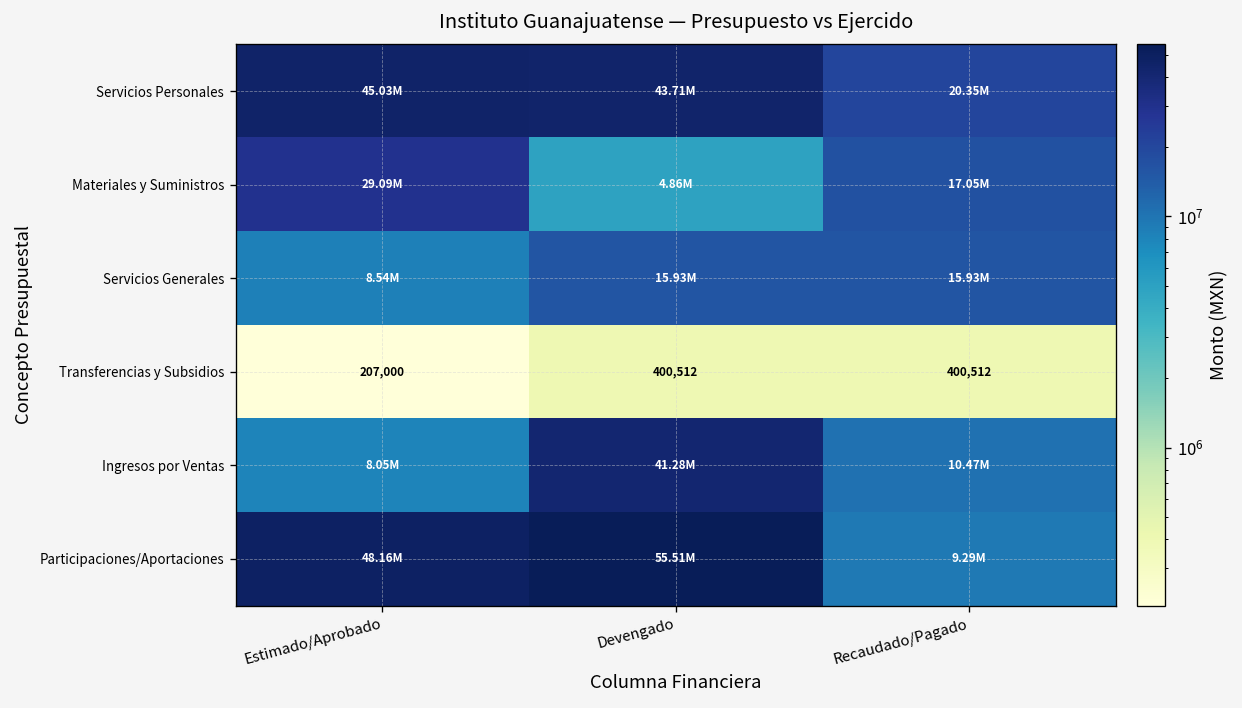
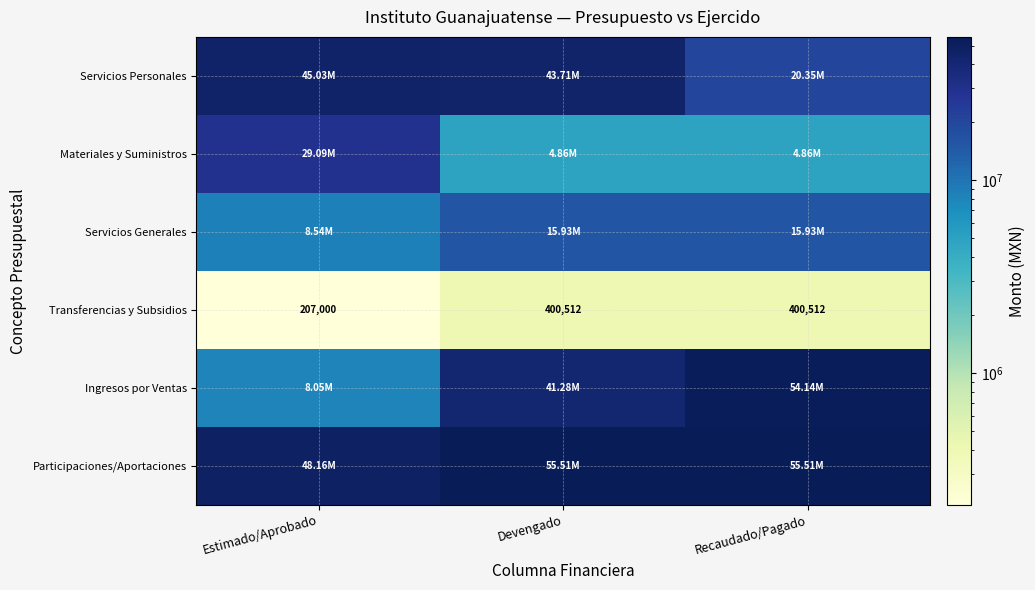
  {
    "Servicios Personales": {
      "Estimado/Aprobado": "45.03M",
      "Devengado": "43.71M",
      "Recaudado/Pagado": "20.35M"
    },
    "Materiales y Suministros": {
      "Estimado/Aprobado": "29.09M",
      "Devengado": "4.86M",
-     "Recaudado/Pagado": "17.05M"
+     "Recaudado/Pagado": "4.86M"
    },
    "Servicios Generales": {
      "Estimado/Aprobado": "8.54M",
      "Devengado": "15.93M",
      "Recaudado/Pagado": "15.93M"
    },
    "Transferencias y Subsidios": {
      "Estimado/Aprobado": "207,000",
      "Devengado": "400,512",
      "Recaudado/Pagado": "400,512"
    },
    "Ingresos por Ventas": {
      "Estimado/Aprobado": "8.05M",
      "Devengado": "41.28M",
-     "Recaudado/Pagado": "10.47M"
+     "Recaudado/Pagado": "54.14M"
    },
    "Participaciones/Aportaciones": {
      "Estimado/Aprobado": "48.16M",
      "Devengado": "55.51M",
-     "Recaudado/Pagado": "9.29M"
+     "Recaudado/Pagado": "55.51M"
    }
  }
